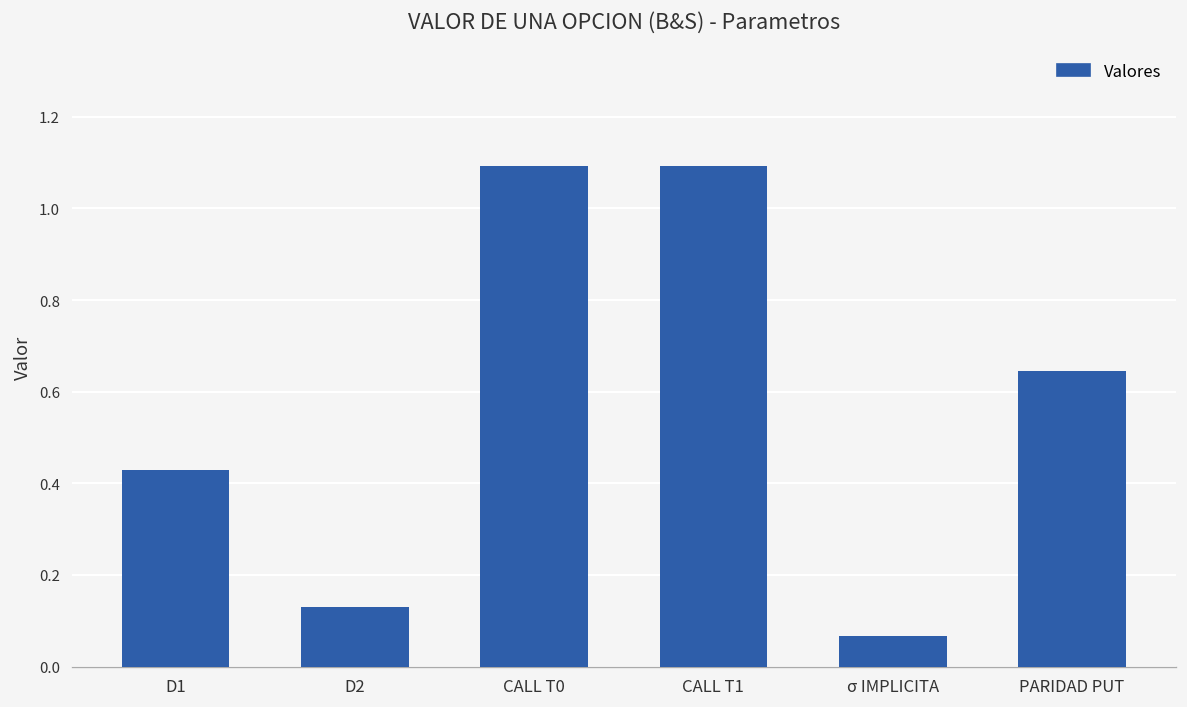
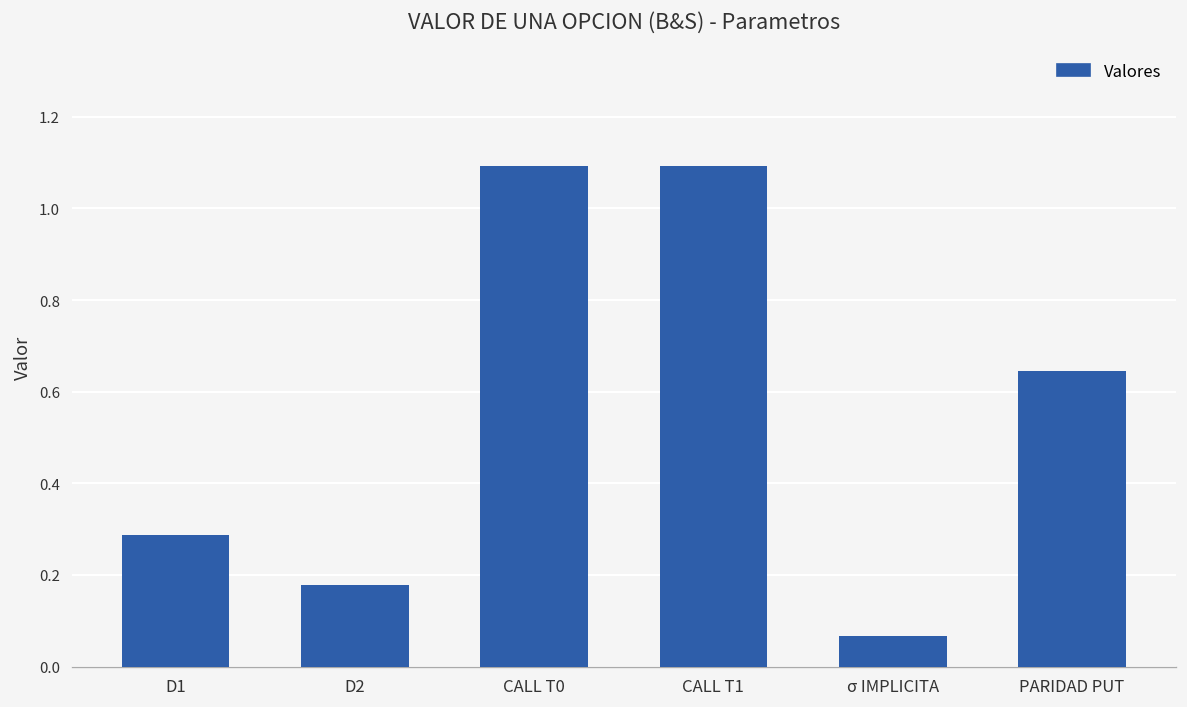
  {
-   "D1": 0.43,
-   "D2": 0.13,
+   "D1": 0.29,
+   "D2": 0.18,
    "CALL T0": 1.09,
    "CALL T1": 1.09,
    "σ IMPLICITA": 0.07,
    "PARIDAD PUT": 0.65
  }
